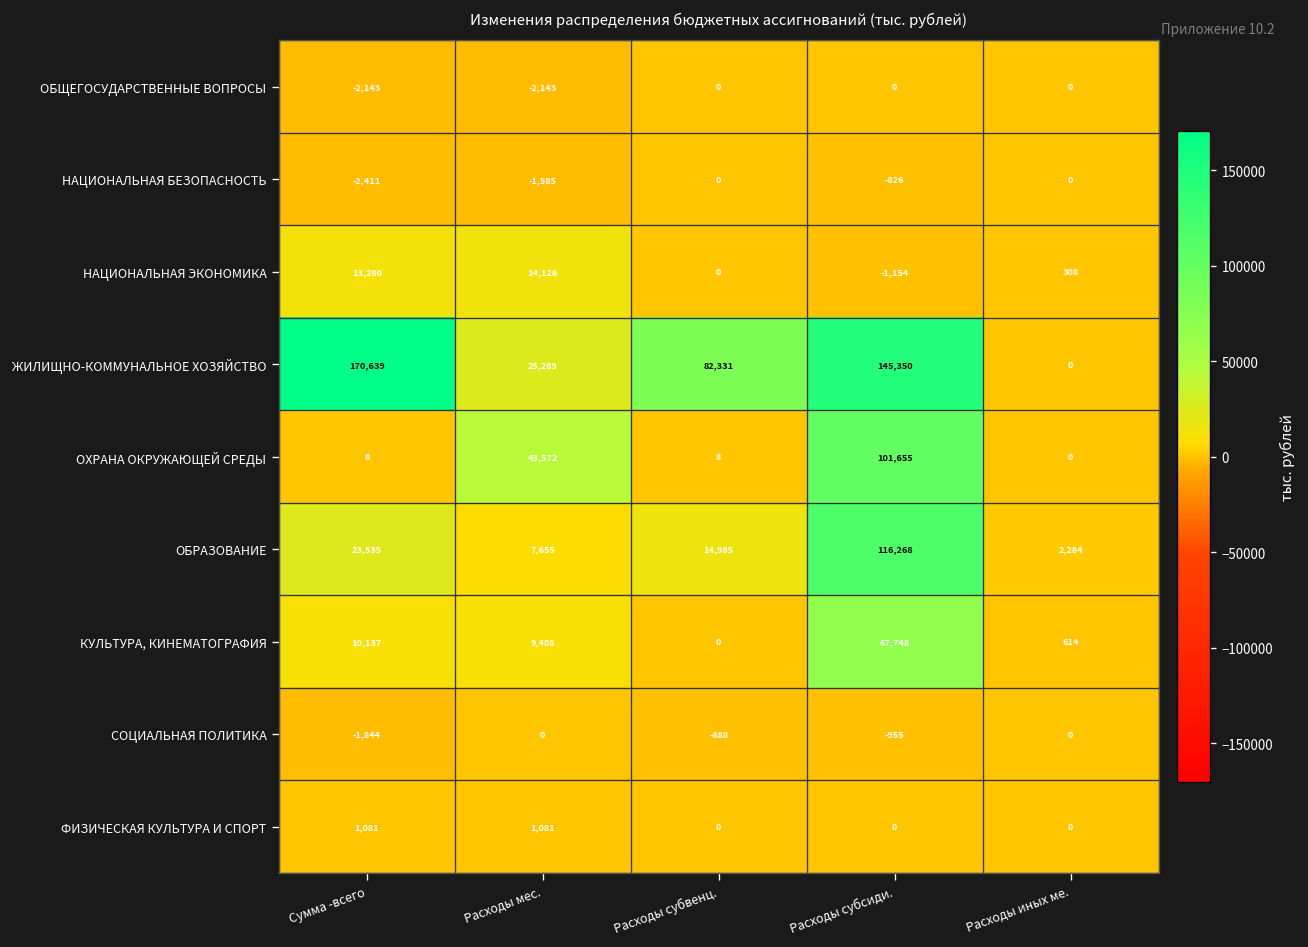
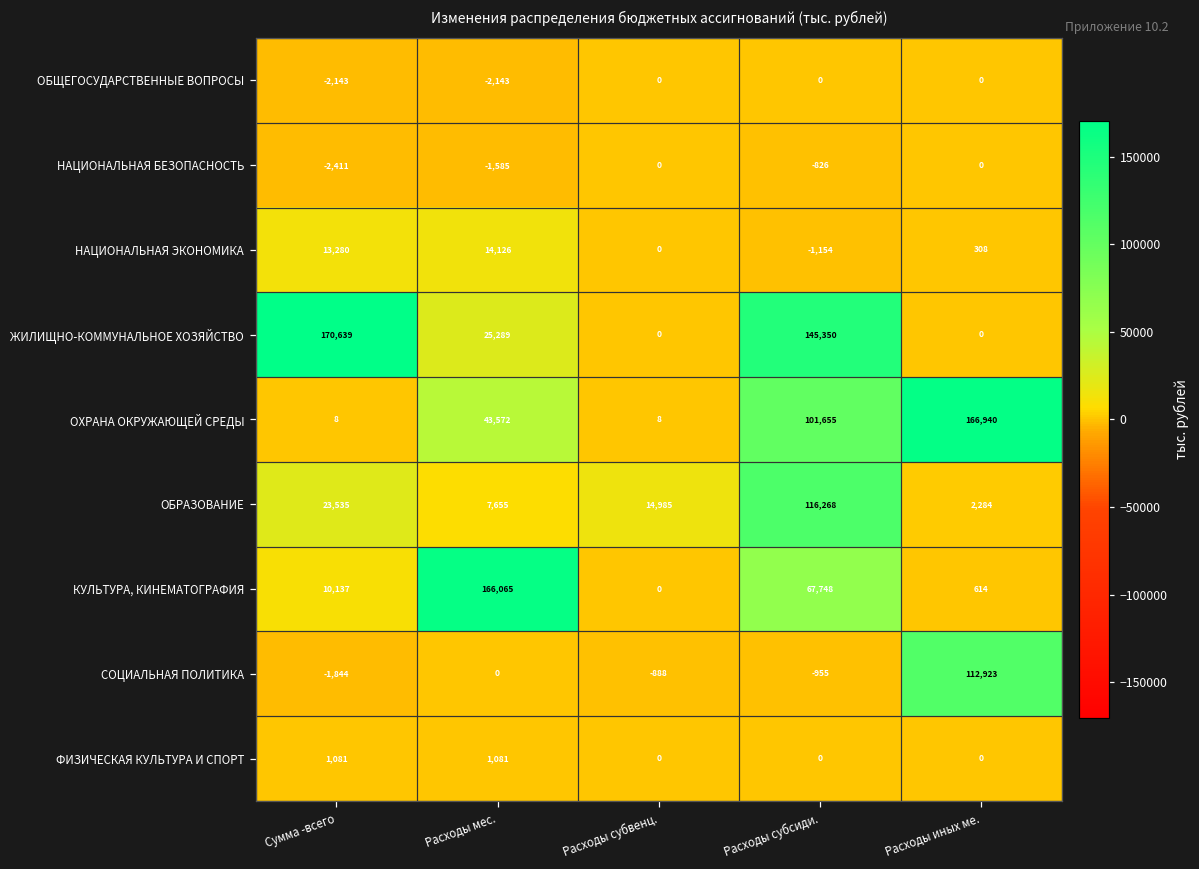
  {
    "ОБЩЕГОСУДАРСТВЕННЫЕ ВОПРОСЫ": {
      "Сумма -всего": "-2,143",
      "Расходы мес.": "-2,143",
      "Расходы субвенц.": "0",
      "Расходы субсиди.": "0",
      "Расходы иных ме.": "0"
    },
    "НАЦИОНАЛЬНАЯ БЕЗОПАСНОСТЬ": {
      "Сумма -всего": "-2,411",
      "Расходы мес.": "-1,585",
      "Расходы субвенц.": "0",
      "Расходы субсиди.": "-826",
      "Расходы иных ме.": "0"
    },
    "НАЦИОНАЛЬНАЯ ЭКОНОМИКА": {
      "Сумма -всего": "13,280",
      "Расходы мес.": "14,126",
      "Расходы субвенц.": "0",
      "Расходы субсиди.": "-1,154",
      "Расходы иных ме.": "308"
    },
    "ЖИЛИЩНО-КОММУНАЛЬНОЕ ХОЗЯЙСТВО": {
      "Сумма -всего": "170,639",
      "Расходы мес.": "25,289",
-     "Расходы субвенц.": "82,331",
+     "Расходы субвенц.": "0",
      "Расходы субсиди.": "145,350",
      "Расходы иных ме.": "0"
    },
    "ОХРАНА ОКРУЖАЮЩЕЙ СРЕДЫ": {
      "Сумма -всего": "8",
      "Расходы мес.": "43,572",
      "Расходы субвенц.": "8",
      "Расходы субсиди.": "101,655",
-     "Расходы иных ме.": "0"
+     "Расходы иных ме.": "166,940"
    },
    "ОБРАЗОВАНИЕ": {
      "Сумма -всего": "23,535",
      "Расходы мес.": "7,655",
      "Расходы субвенц.": "14,985",
      "Расходы субсиди.": "116,268",
      "Расходы иных ме.": "2,284"
    },
    "КУЛЬТУРА, КИНЕМАТОГРАФИЯ": {
      "Сумма -всего": "10,137",
-     "Расходы мес.": "9,488",
+     "Расходы мес.": "166,065",
      "Расходы субвенц.": "0",
      "Расходы субсиди.": "67,748",
      "Расходы иных ме.": "614"
    },
    "СОЦИАЛЬНАЯ ПОЛИТИКА": {
      "Сумма -всего": "-1,844",
      "Расходы мес.": "0",
      "Расходы субвенц.": "-888",
      "Расходы субсиди.": "-955",
-     "Расходы иных ме.": "0"
+     "Расходы иных ме.": "112,923"
    },
    "ФИЗИЧЕСКАЯ КУЛЬТУРА И СПОРТ": {
      "Сумма -всего": "1,081",
      "Расходы мес.": "1,081",
      "Расходы субвенц.": "0",
      "Расходы субсиди.": "0",
      "Расходы иных ме.": "0"
    }
  }
